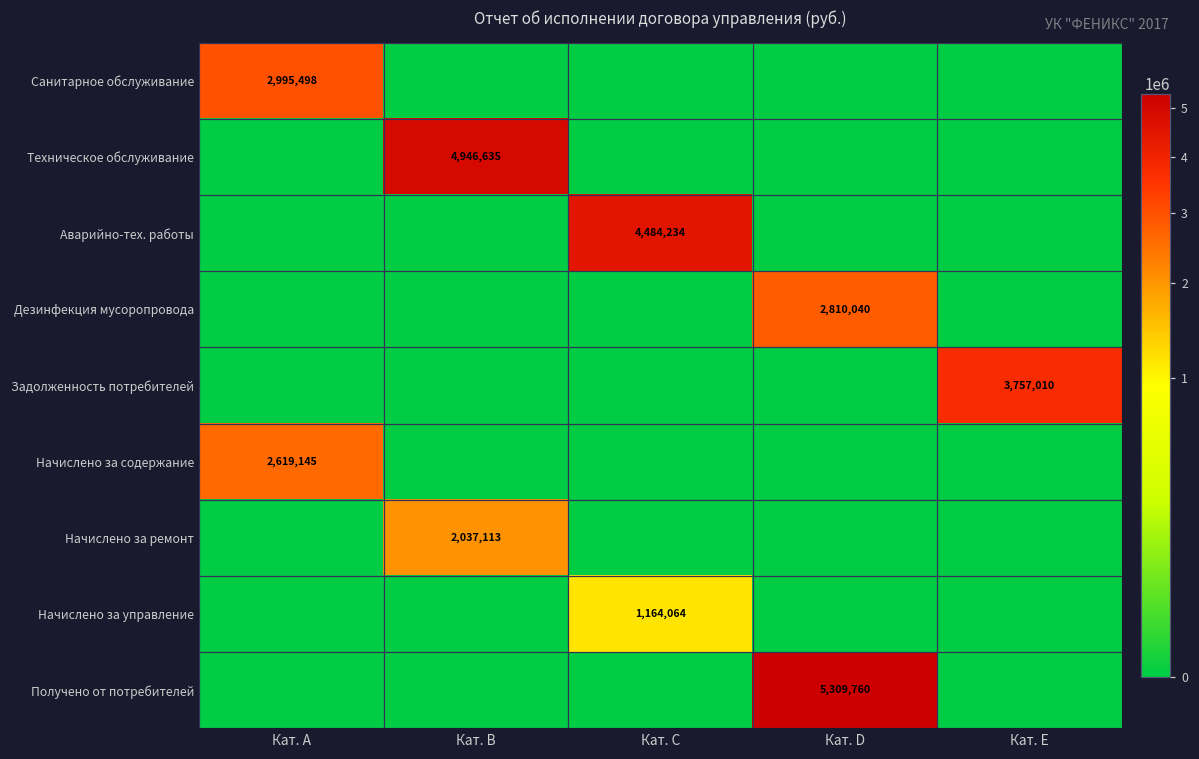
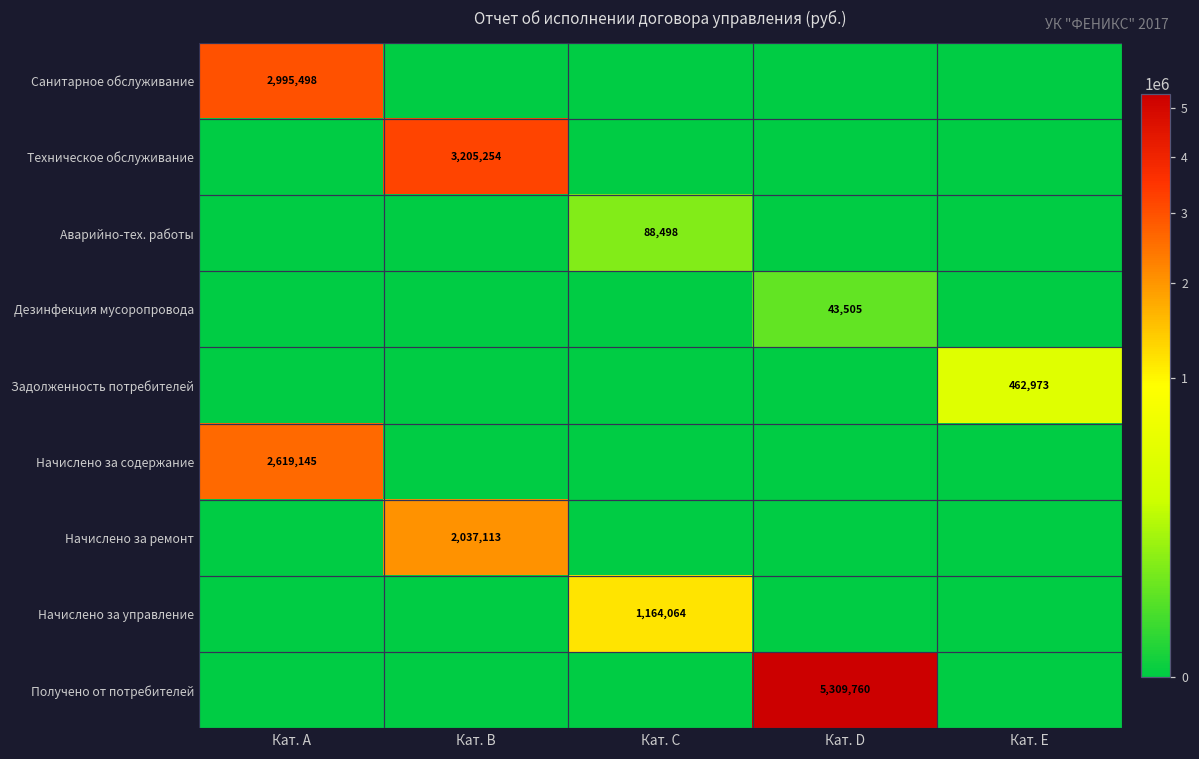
  {
    "Санитарное обслуживание": {
      "Кат. A": "2,995,498"
    },
    "Техническое обслуживание": {
-     "Кат. B": "4,946,635"
+     "Кат. B": "3,205,254"
    },
    "Аварийно-тех. работы": {
-     "Кат. C": "4,484,234"
+     "Кат. C": "88,498"
    },
    "Дезинфекция мусоропровода": {
-     "Кат. D": "2,810,040"
+     "Кат. D": "43,505"
    },
    "Задолженность потребителей": {
-     "Кат. E": "3,757,010"
+     "Кат. E": "462,973"
    },
    "Начислено за содержание": {
      "Кат. A": "2,619,145"
    },
    "Начислено за ремонт": {
      "Кат. B": "2,037,113"
    },
    "Начислено за управление": {
      "Кат. C": "1,164,064"
    },
    "Получено от потребителей": {
      "Кат. D": "5,309,760"
    }
  }
